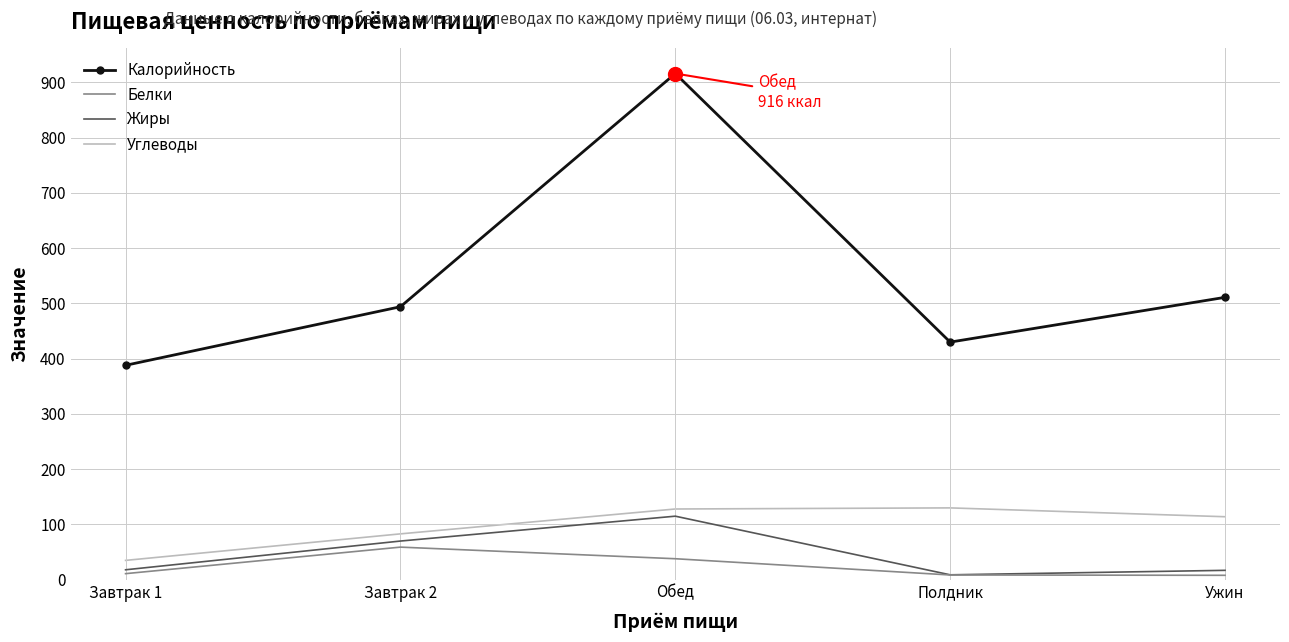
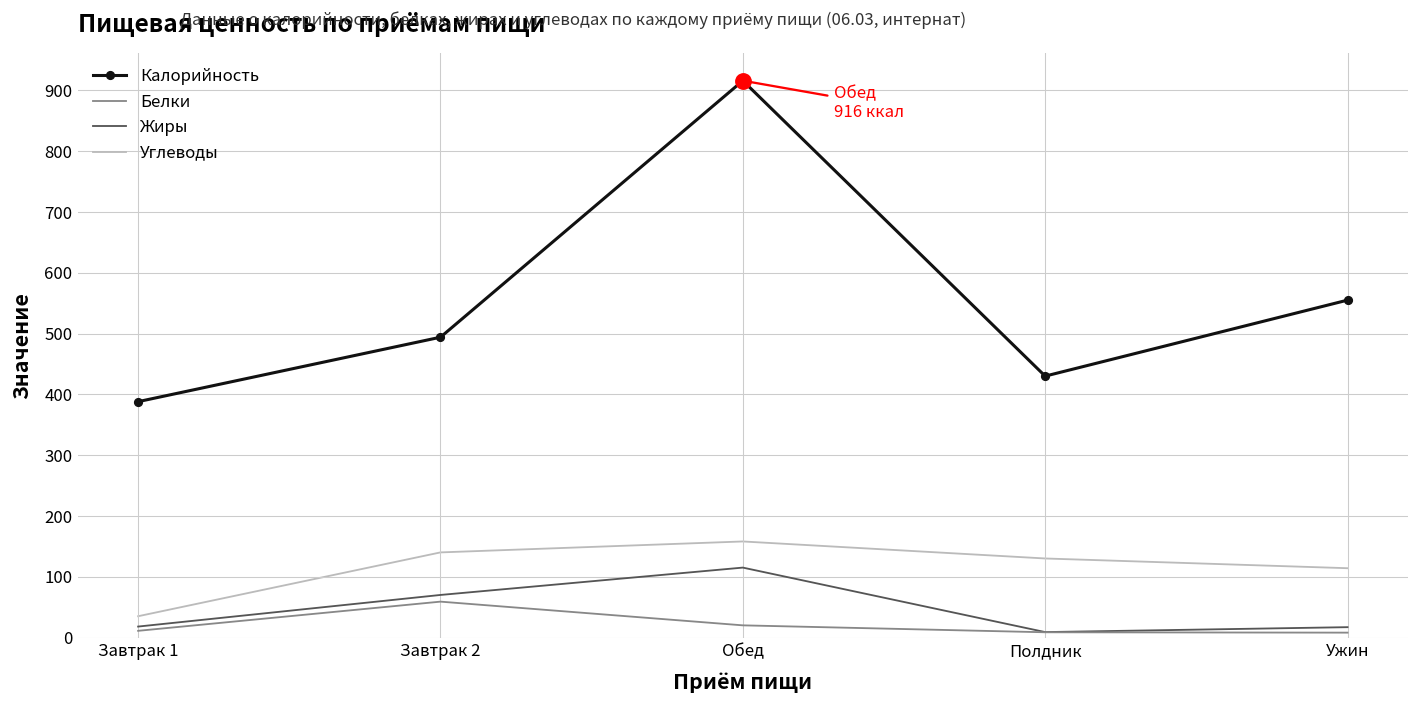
  {
    "Калорийность": {
      "Завтрак 1": 390,
      "Завтрак 2": 490,
      "Полдник": 430,
-     "Ужин": 510
+     "Ужин": 560
    },
    "Белки": {
      "Завтрак 1": 10,
      "Завтрак 2": 60,
-     "Обед": 40,
+     "Обед": 20,
      "Ужин": 10
    },
    "Жиры": {
      "Завтрак 1": 20,
      "Завтрак 2": 70,
      "Обед": 120,
      "Ужин": 20
    },
    "Углеводы": {
      "Завтрак 1": 40,
-     "Завтрак 2": 80,
-     "Обед": 130,
+     "Завтрак 2": 140,
+     "Обед": 160,
      "Полдник": 130,
      "Ужин": 110
    }
  }
